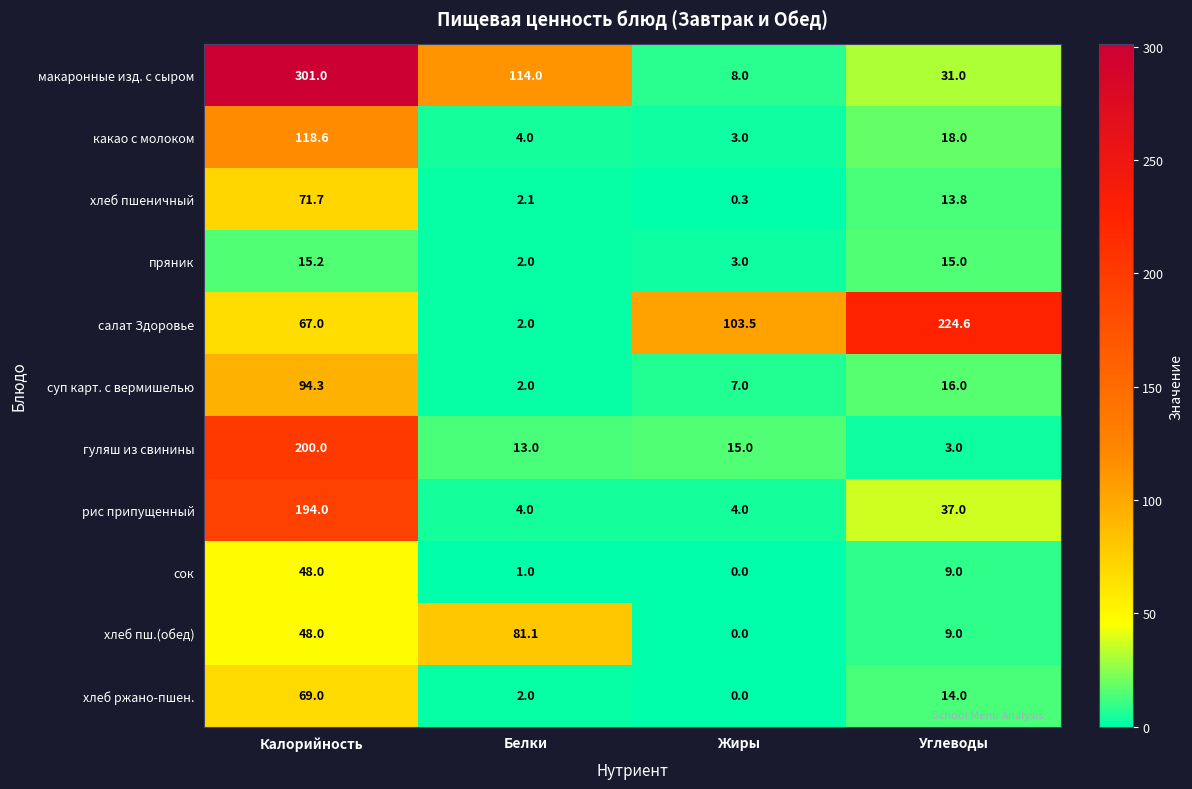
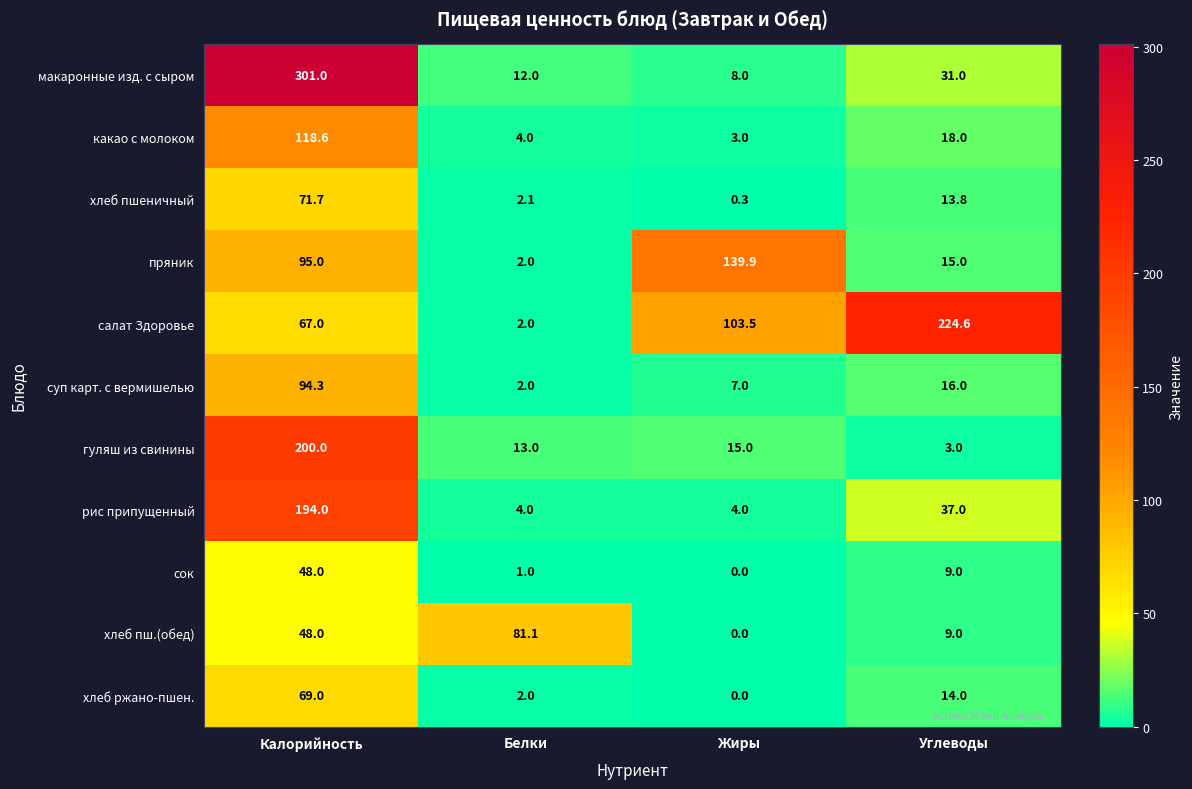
  {
    "макаронные изд. с сыром": {
      "Калорийность": 301.0,
-     "Белки": 114.0,
+     "Белки": 12.0,
      "Жиры": 8.0,
      "Углеводы": 31.0
    },
    "какао с молоком": {
      "Калорийность": 118.6,
      "Белки": 4.0,
      "Жиры": 3.0,
      "Углеводы": 18.0
    },
    "хлеб пшеничный": {
      "Калорийность": 71.7,
      "Белки": 2.1,
      "Жиры": 0.3,
      "Углеводы": 13.8
    },
    "пряник": {
-     "Калорийность": 15.2,
+     "Калорийность": 95.0,
      "Белки": 2.0,
-     "Жиры": 3.0,
+     "Жиры": 139.9,
      "Углеводы": 15.0
    },
    "салат Здоровье": {
      "Калорийность": 67.0,
      "Белки": 2.0,
      "Жиры": 103.5,
      "Углеводы": 224.6
    },
    "суп карт. с вермишелью": {
      "Калорийность": 94.3,
      "Белки": 2.0,
      "Жиры": 7.0,
      "Углеводы": 16.0
    },
    "гуляш из свинины": {
      "Калорийность": 200.0,
      "Белки": 13.0,
      "Жиры": 15.0,
      "Углеводы": 3.0
    },
    "рис припущенный": {
      "Калорийность": 194.0,
      "Белки": 4.0,
      "Жиры": 4.0,
      "Углеводы": 37.0
    },
    "сок": {
      "Калорийность": 48.0,
      "Белки": 1.0,
      "Жиры": 0.0,
      "Углеводы": 9.0
    },
    "хлеб пш.(обед)": {
      "Калорийность": 48.0,
      "Белки": 81.1,
      "Жиры": 0.0,
      "Углеводы": 9.0
    },
    "хлеб ржано-пшен.": {
      "Калорийность": 69.0,
      "Белки": 2.0,
      "Жиры": 0.0
    }
  }
